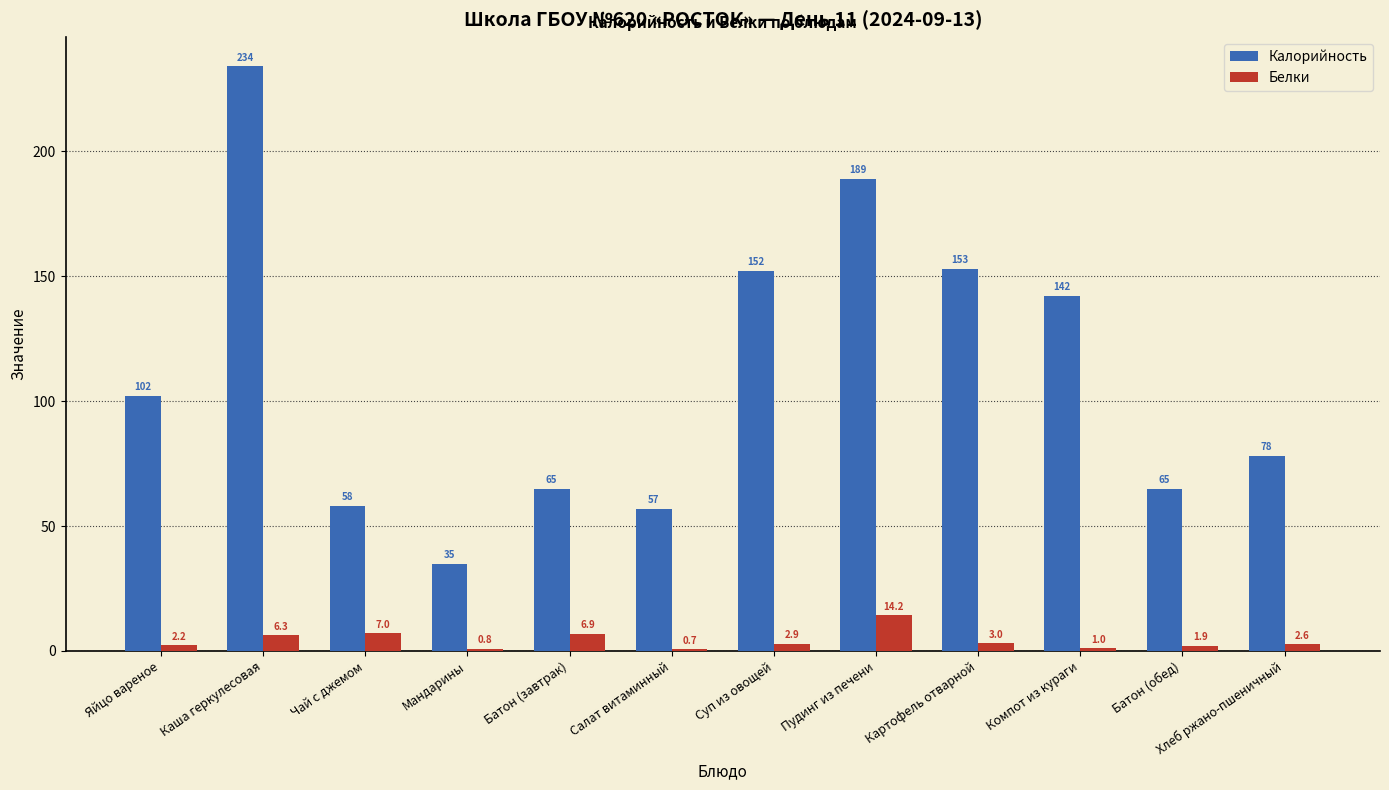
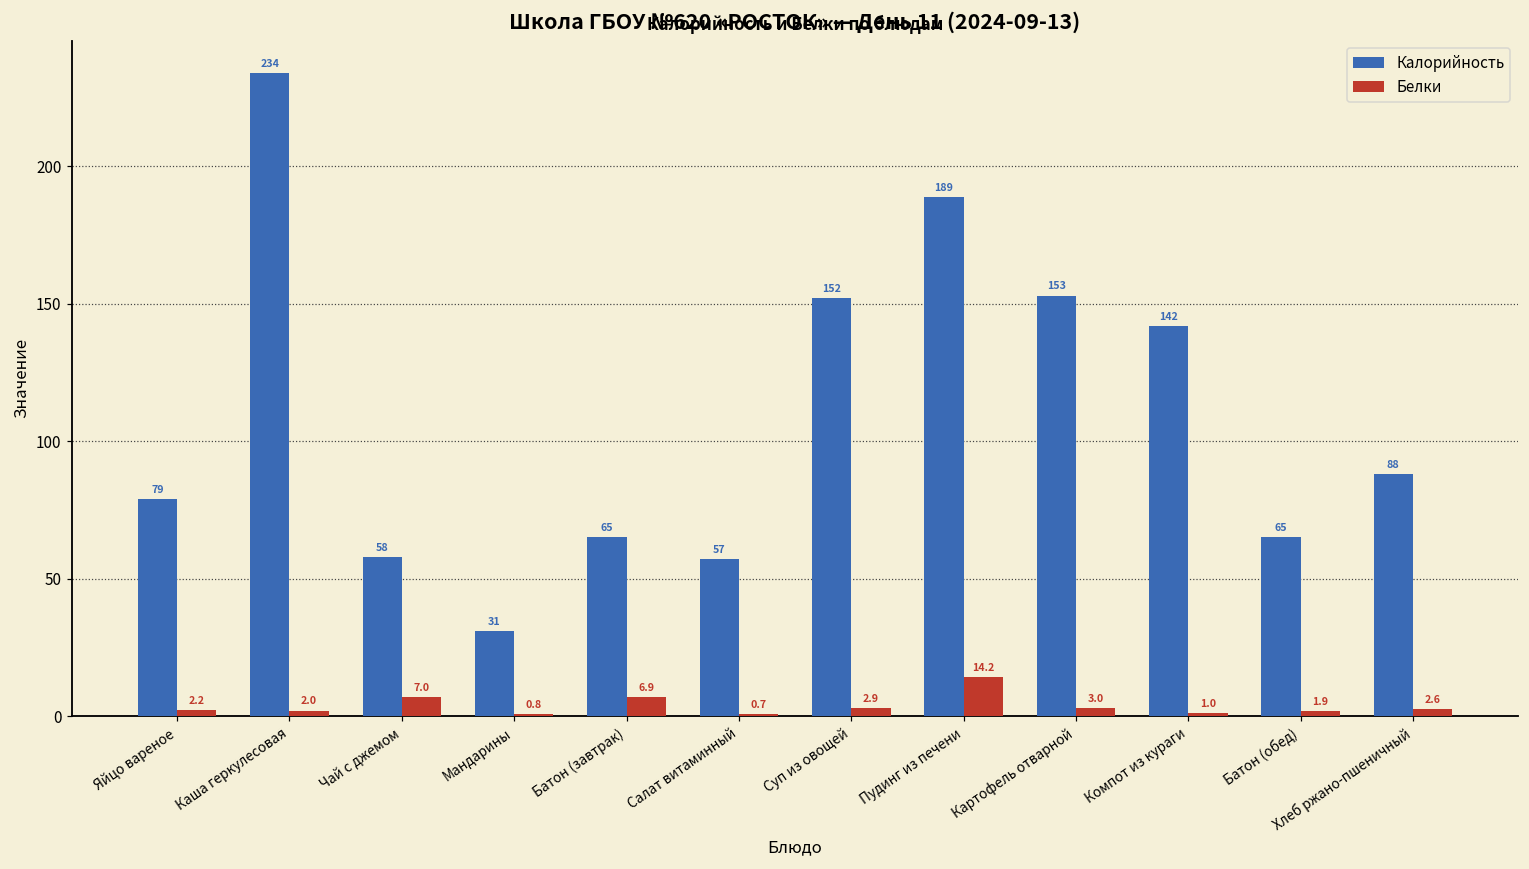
  {
    "Калорийность": {
-     "Яйцо вареное": 102,
+     "Яйцо вареное": 79,
      "Каша геркулесовая": 234,
      "Чай с джемом": 58,
-     "Мандарины": 35,
+     "Мандарины": 31,
      "Батон (завтрак)": 65,
      "Салат витаминный": 57,
      "Суп из овощей": 152,
      "Пудинг из печени": 189,
      "Картофель отварной": 153,
      "Компот из кураги": 142,
      "Батон (обед)": 65,
-     "Хлеб ржано-пшеничный": 78
+     "Хлеб ржано-пшеничный": 88
    },
    "Белки": {
      "Яйцо вареное": 2.2,
-     "Каша геркулесовая": 6.3,
+     "Каша геркулесовая": 2.0,
      "Чай с джемом": 7.0,
      "Мандарины": 0.8,
      "Батон (завтрак)": 6.9,
      "Салат витаминный": 0.7,
      "Суп из овощей": 2.9,
      "Пудинг из печени": 14.2,
      "Картофель отварной": 3.0,
      "Компот из кураги": 1.0,
      "Батон (обед)": 1.9,
      "Хлеб ржано-пшеничный": 2.6
    }
  }
